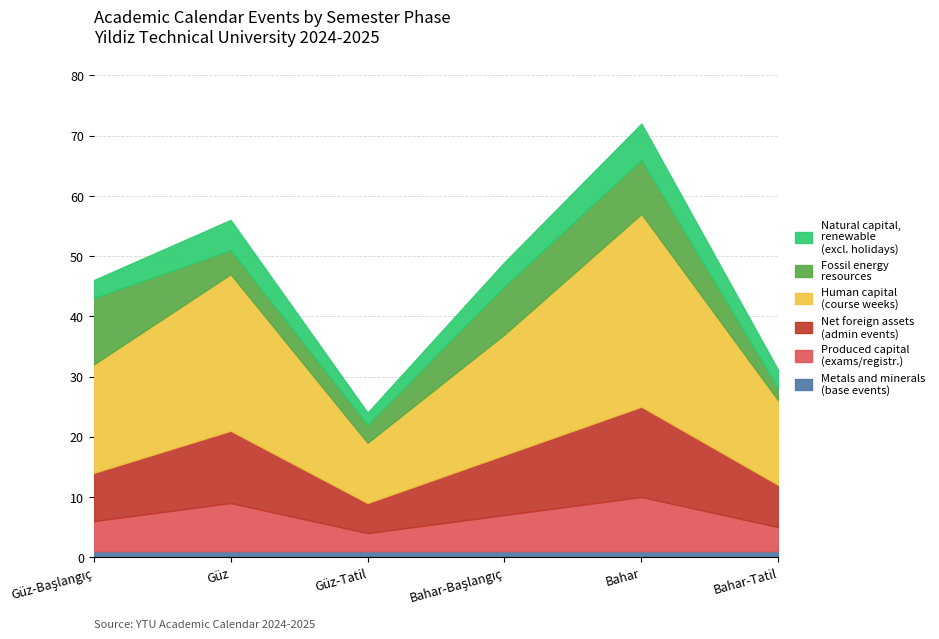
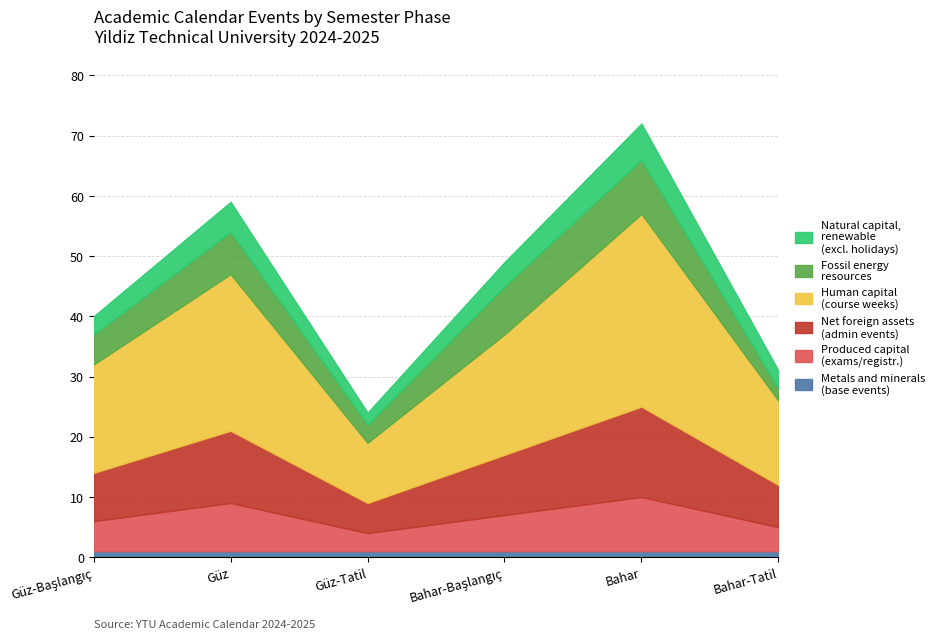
  {
    "Fossil energy resources": {
-     "Güz-Başlangıç": 11,
-     "Güz": 4,
+     "Güz-Başlangıç": 5,
+     "Güz": 7,
      "Güz-Tatil": 3,
      "Bahar-Başlangıç": 8,
      "Bahar": 9,
      "Bahar-Tatil": 2
    }
  }
